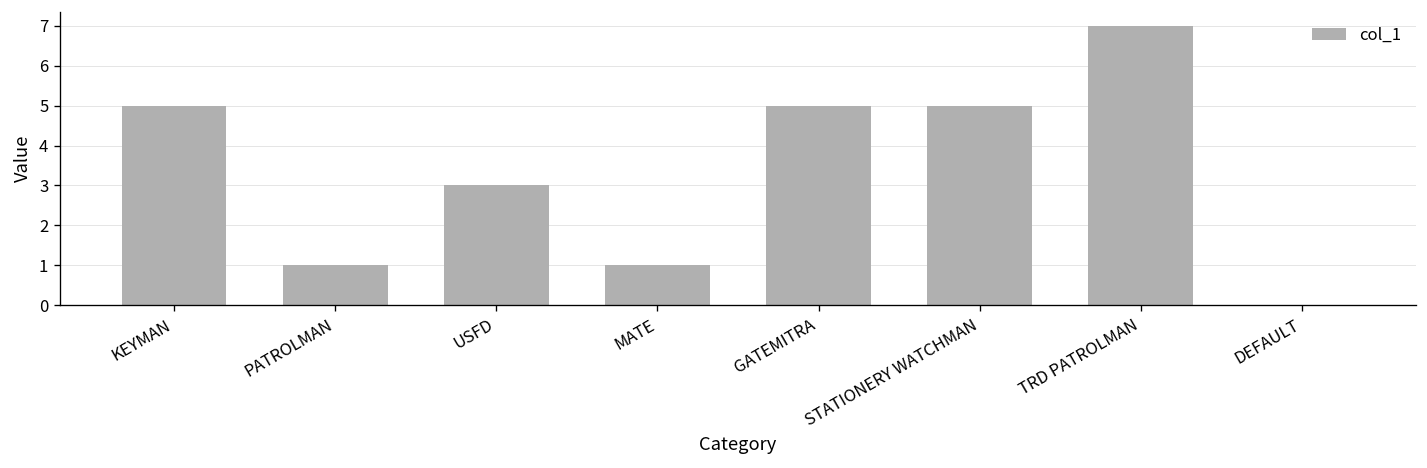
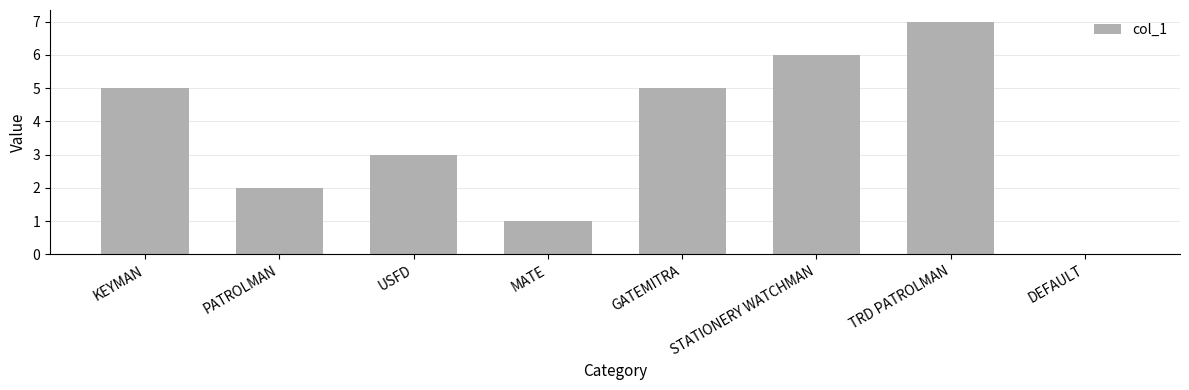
  {
    "KEYMAN": 5,
-   "PATROLMAN": 1,
+   "PATROLMAN": 2,
    "USFD": 3,
    "MATE": 1,
    "GATEMITRA": 5,
-   "STATIONERY WATCHMAN": 5,
+   "STATIONERY WATCHMAN": 6,
    "TRD PATROLMAN": 7,
    "DEFAULT": 0
  }
